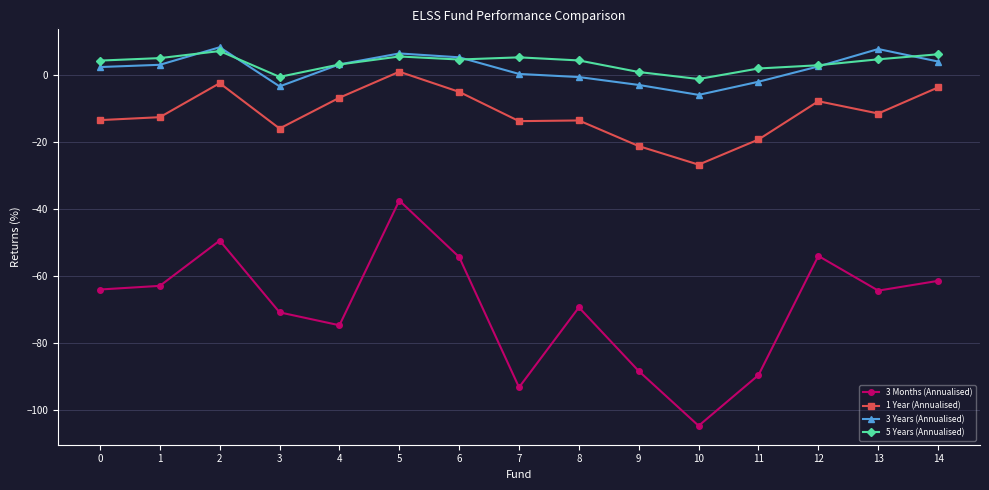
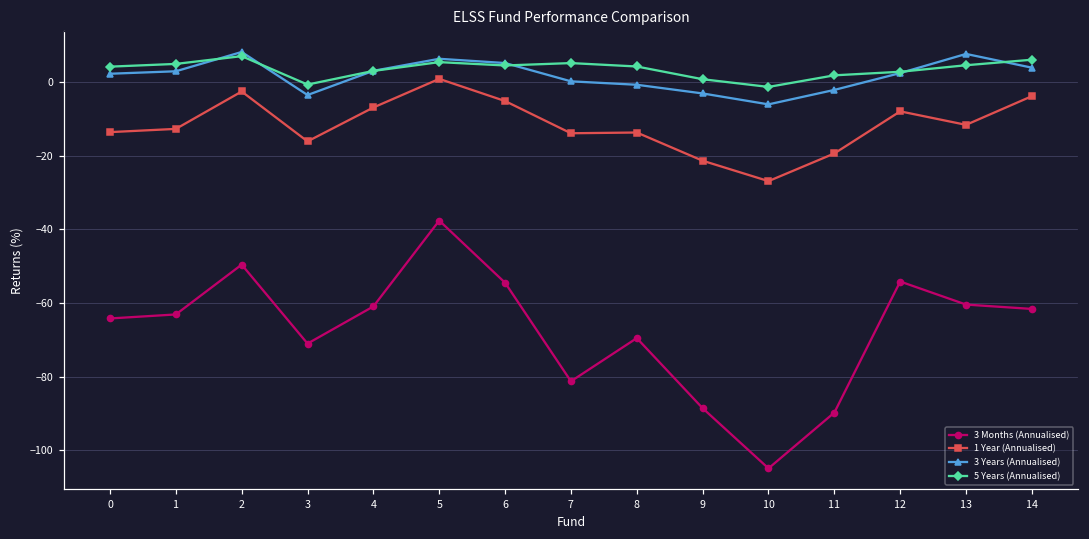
  {
    "3 Months (Annualised)": {
      "0": -64,
      "1": -63,
      "2": -50,
      "3": -71,
-     "4": -75,
+     "4": -61,
      "5": -38,
      "6": -54,
-     "7": -93,
+     "7": -81,
      "8": -70,
      "9": -89,
      "10": -105,
      "11": -90,
      "12": -54,
-     "13": -64,
+     "13": -60,
      "14": -62
    },
    "1 Year (Annualised)": {
      "0": -14,
      "1": -13,
      "2": -3,
      "3": -16,
      "4": -7,
      "5": 1,
      "6": -5,
      "7": -14,
      "8": -14,
      "9": -21,
      "10": -27,
      "11": -19,
      "12": -8,
      "13": -12,
      "14": -4
    },
    "3 Years (Annualised)": {
      "0": 2,
      "1": 3,
      "2": 8,
      "3": -4,
      "5": 6,
      "7": 0,
      "8": -1,
      "9": -3,
      "10": -6,
      "11": -2,
      "13": 8,
      "14": 4
    },
    "5 Years (Annualised)": {
      "0": 4,
      "1": 5,
      "2": 7,
      "3": -1,
      "5": 5,
      "7": 5,
      "8": 4,
      "9": 1,
      "10": -1,
      "11": 2,
      "13": 5,
      "14": 6
    }
  }
